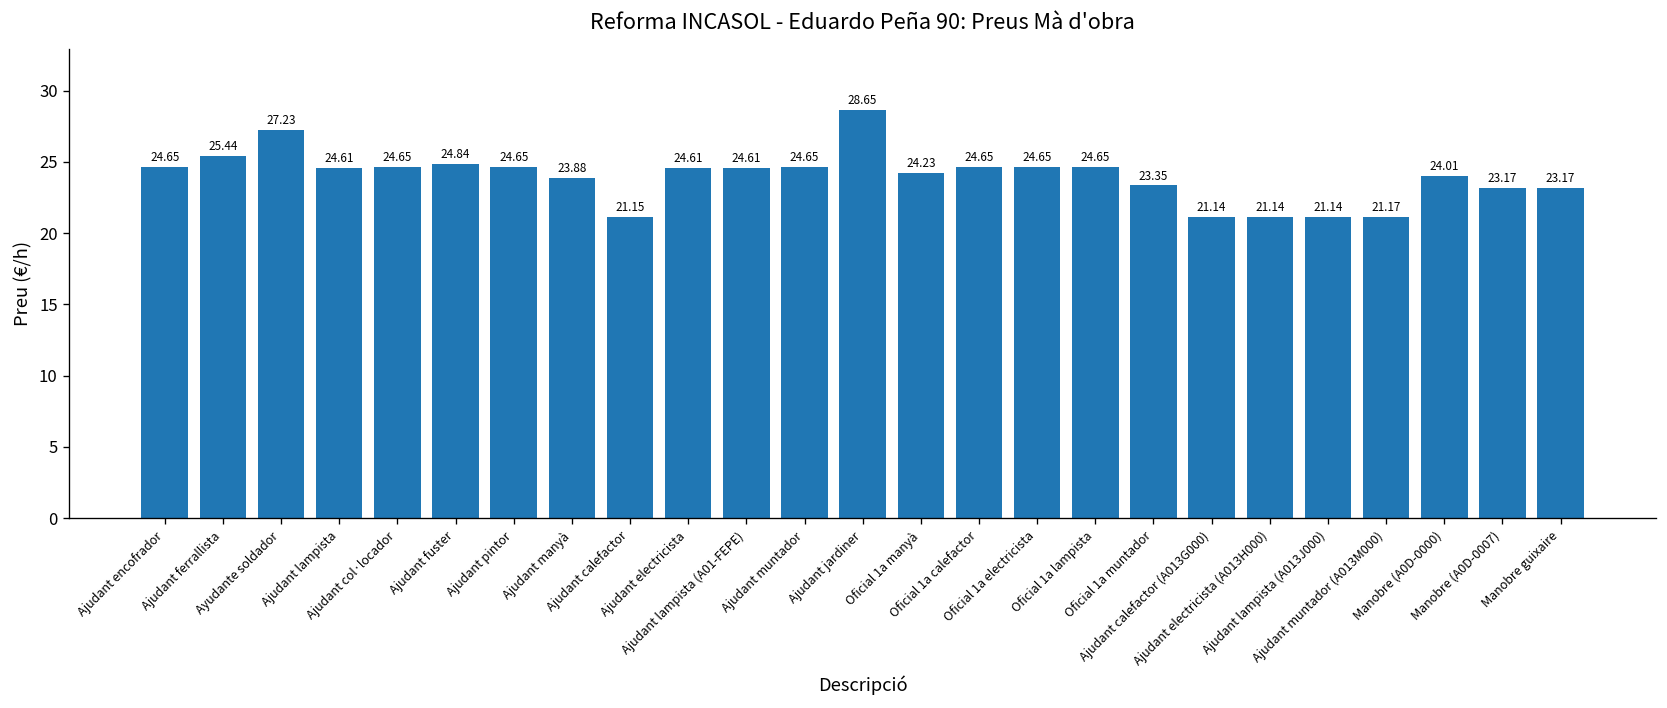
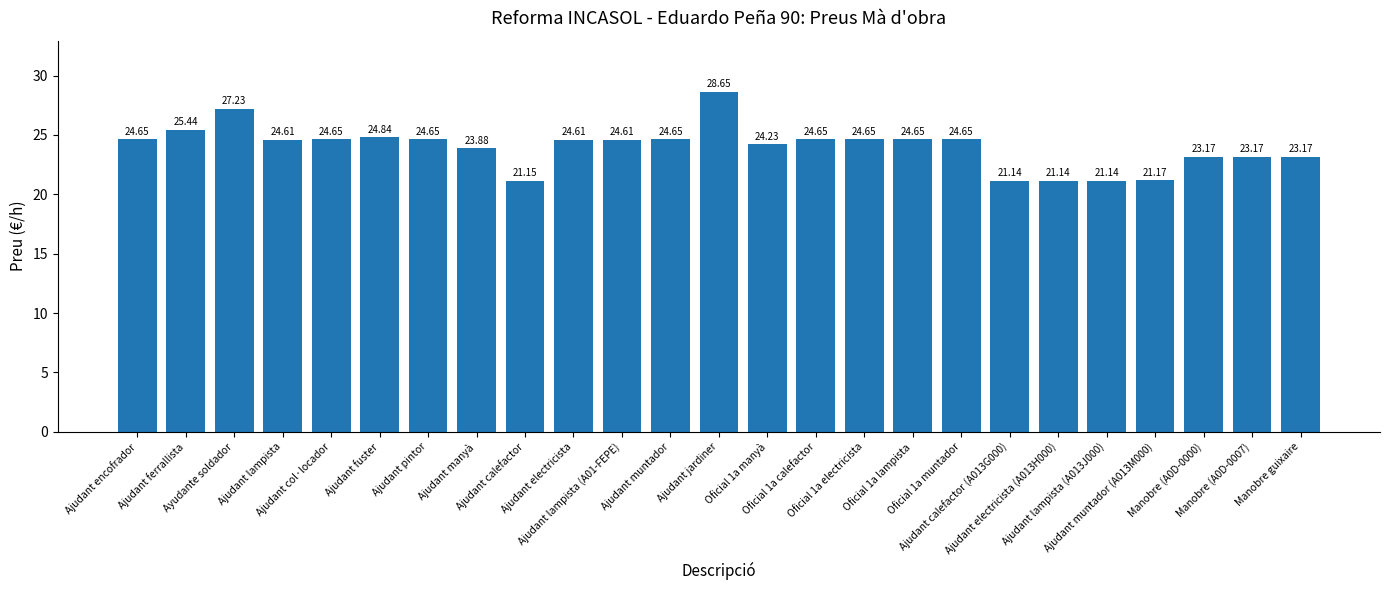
  {
    "Ajudant encofrador": 24.65,
    "Ajudant ferrallista": 25.44,
    "Ayudante soldador": 27.23,
    "Ajudant lampista": 24.61,
    "Ajudant col·locador": 24.65,
    "Ajudant fuster": 24.84,
    "Ajudant pintor": 24.65,
    "Ajudant manyà": 23.88,
    "Ajudant calefactor": 21.15,
    "Ajudant electricista": 24.61,
    "Ajudant lampista (A01-FEPE)": 24.61,
    "Ajudant muntador": 24.65,
    "Ajudant jardiner": 28.65,
    "Oficial 1a manyà": 24.23,
    "Oficial 1a calefactor": 24.65,
    "Oficial 1a electricista": 24.65,
    "Oficial 1a lampista": 24.65,
-   "Oficial 1a muntador": 23.35,
+   "Oficial 1a muntador": 24.65,
    "Ajudant calefactor (A013G000)": 21.14,
    "Ajudant electricista (A013H000)": 21.14,
    "Ajudant lampista (A013J000)": 21.14,
    "Ajudant muntador (A013M000)": 21.17,
-   "Manobre (A0D-0000)": 24.01,
+   "Manobre (A0D-0000)": 23.17,
    "Manobre (A0D-0007)": 23.17,
    "Manobre guixaire": 23.17
  }
